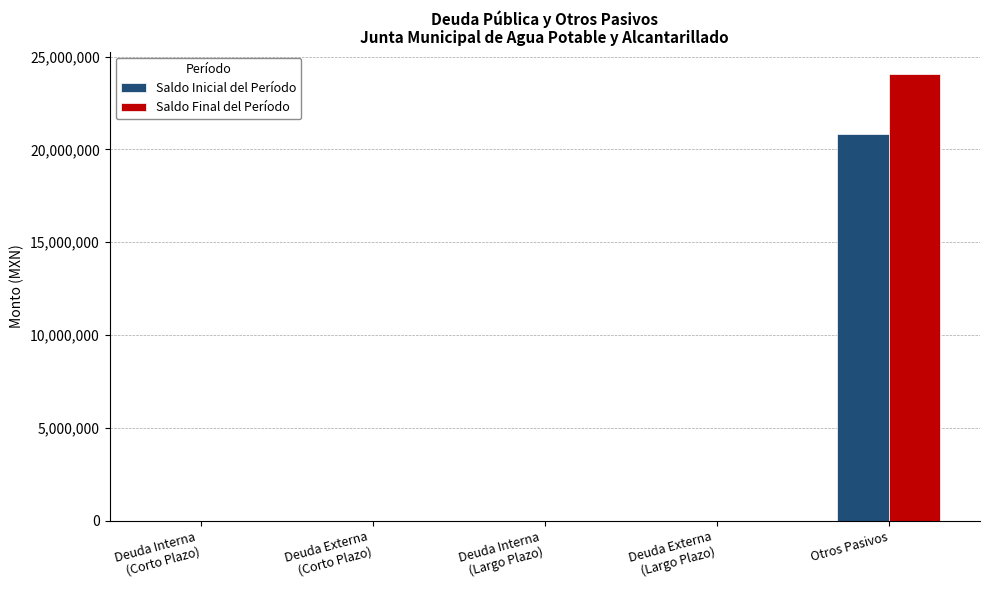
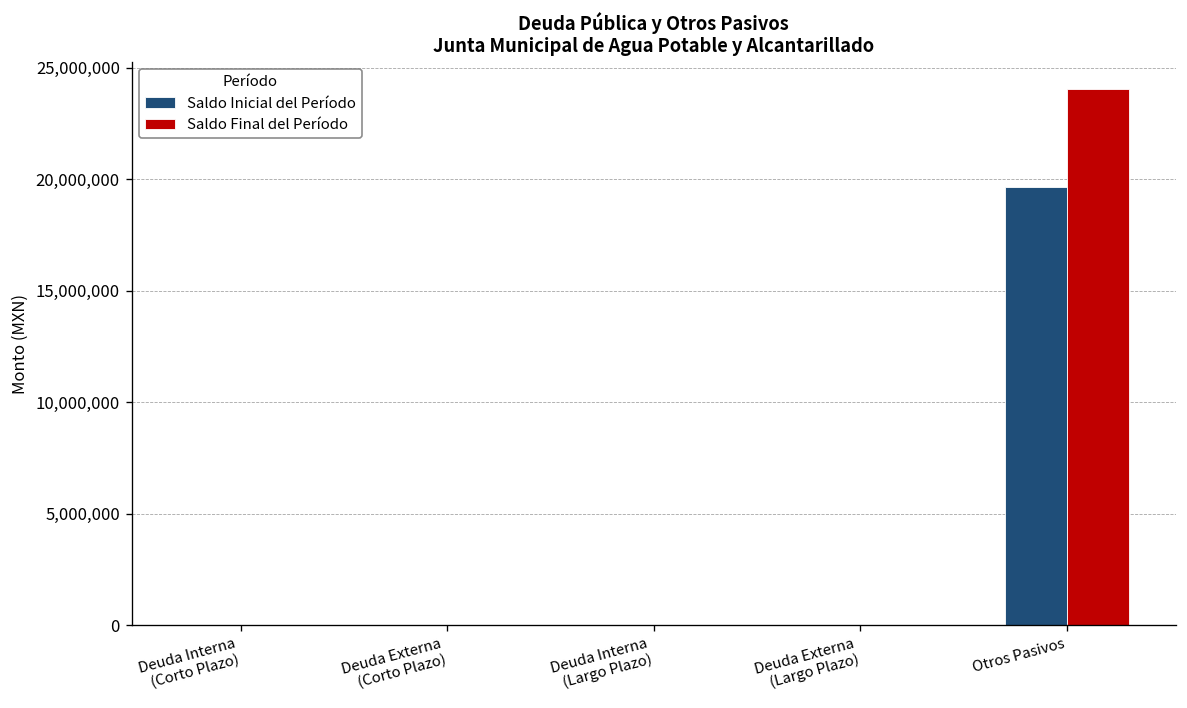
  {
    "Saldo Inicial del Período": {
      "Deuda Interna (Corto Plazo)": "0",
      "Deuda Externa (Corto Plazo)": "0",
      "Deuda Interna (Largo Plazo)": "0",
      "Deuda Externa (Largo Plazo)": "0",
-     "Otros Pasivos": "20,900,000"
+     "Otros Pasivos": "19,600,000"
    },
    "Saldo Final del Período": {
      "Deuda Interna (Corto Plazo)": "0",
      "Deuda Externa (Corto Plazo)": "0",
      "Deuda Interna (Largo Plazo)": "0",
      "Deuda Externa (Largo Plazo)": "0",
      "Otros Pasivos": "24,100,000"
    }
  }
